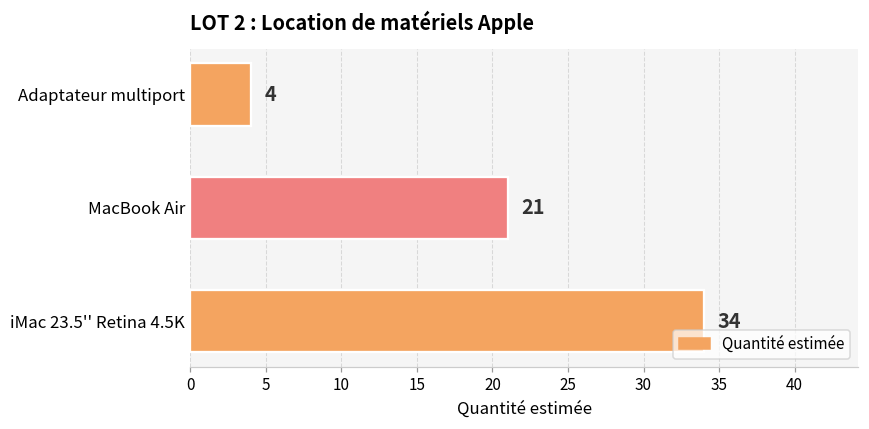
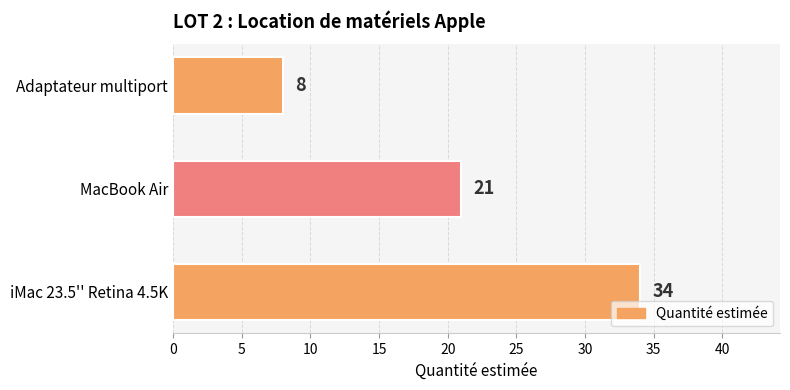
  {
-   "Adaptateur multiport": 4,
+   "Adaptateur multiport": 8,
    "MacBook Air": 21
  }
